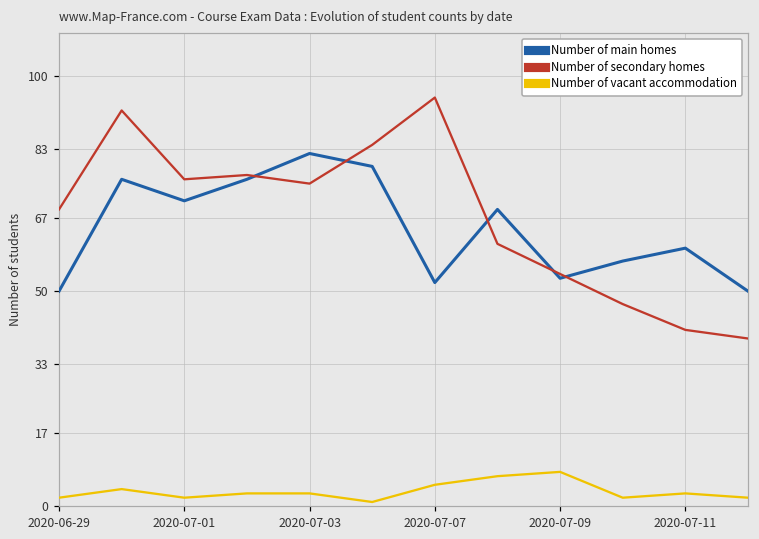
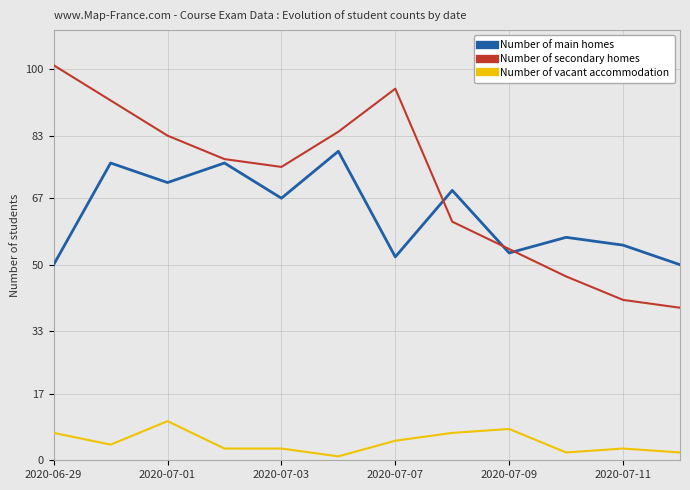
  {
    "Number of main homes": {
      "2020-06-29": 50,
      "2020-07-01": 71,
-     "2020-07-03": 82,
+     "2020-07-03": 67,
      "2020-07-07": 52,
      "2020-07-09": 53,
-     "2020-07-11": 60
+     "2020-07-11": 55
    },
    "Number of secondary homes": {
-     "2020-06-29": 69,
-     "2020-07-01": 76,
+     "2020-06-29": 101,
+     "2020-07-01": 83,
      "2020-07-03": 75,
      "2020-07-07": 95,
      "2020-07-09": 54,
      "2020-07-11": 41
    },
    "Number of vacant accommodation": {
-     "2020-06-29": 2,
-     "2020-07-01": 2,
+     "2020-06-29": 7,
+     "2020-07-01": 10,
      "2020-07-03": 3,
      "2020-07-07": 5,
      "2020-07-09": 8,
      "2020-07-11": 3
    }
  }
